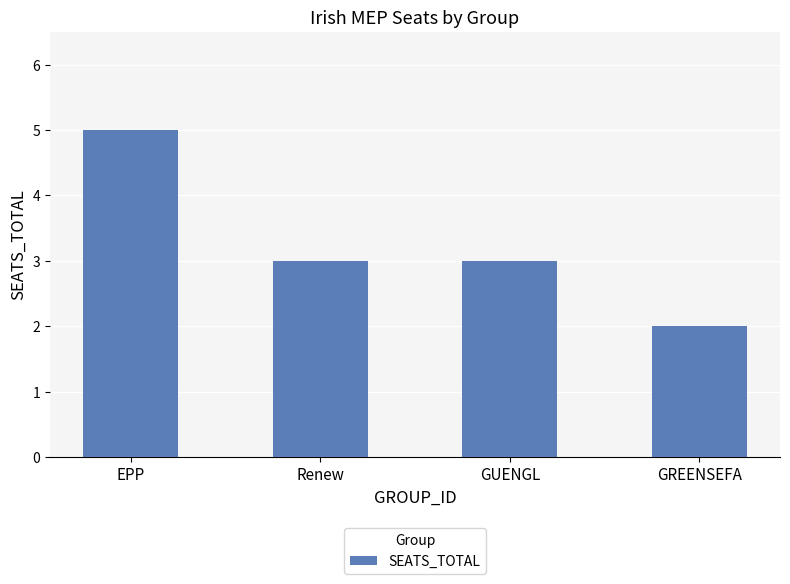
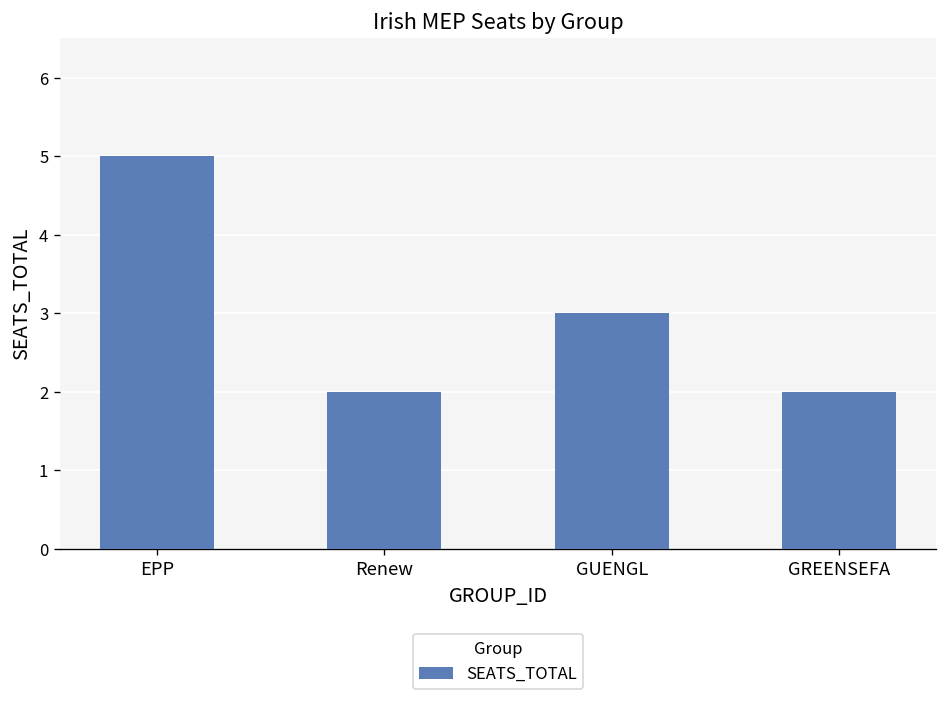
  {
    "EPP": 5,
-   "Renew": 3,
+   "Renew": 2,
    "GUENGL": 3,
    "GREENSEFA": 2
  }
